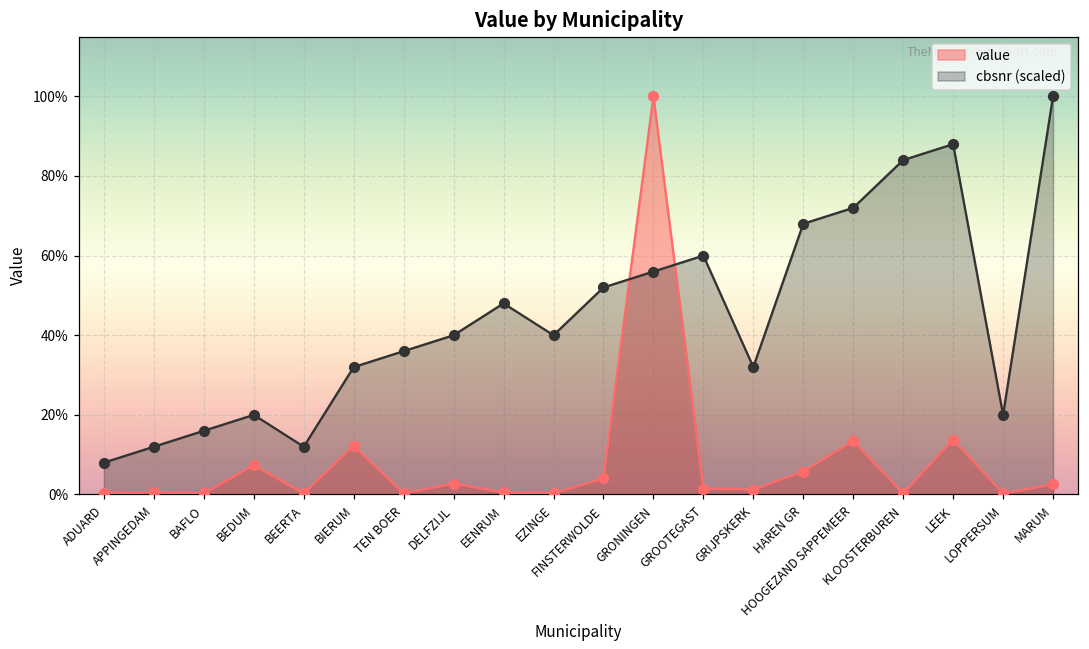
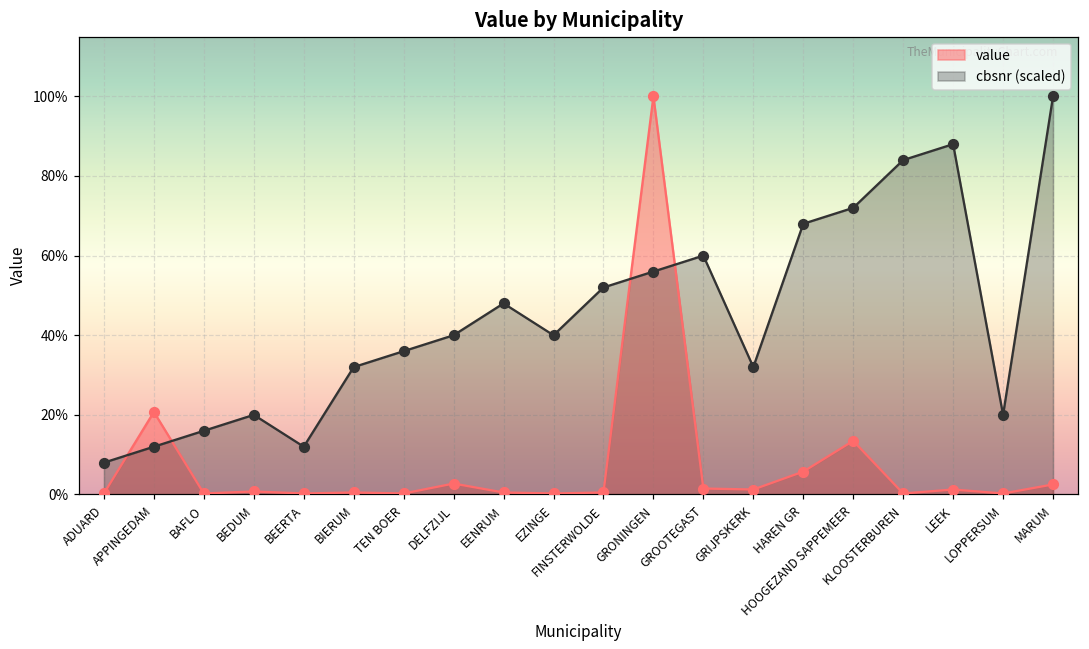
  {
    "value": {
      "ADUARD": "0%",
-     "APPINGEDAM": "0%",
+     "APPINGEDAM": "21%",
      "BAFLO": "0%",
-     "BEDUM": "7%",
+     "BEDUM": "1%",
      "BEERTA": "0%",
-     "BIERUM": "12%",
+     "BIERUM": "0%",
      "TEN BOER": "0%",
      "DELFZIJL": "3%",
      "EENRUM": "0%",
      "EZINGE": "0%",
-     "FINSTERWOLDE": "4%",
+     "FINSTERWOLDE": "0%",
      "GRONINGEN": "100%",
      "GROOTEGAST": "1%",
      "GRIJPSKERK": "1%",
      "HAREN GR": "6%",
      "HOOGEZAND SAPPEMEER": "13%",
      "KLOOSTERBUREN": "0%",
-     "LEEK": "14%",
+     "LEEK": "1%",
      "LOPPERSUM": "0%",
      "MARUM": "3%"
    },
    "cbsnr (scaled)": {
      "ADUARD": "8%",
      "APPINGEDAM": "12%",
      "BAFLO": "16%",
      "BEDUM": "20%",
      "BEERTA": "12%",
      "BIERUM": "32%",
      "TEN BOER": "36%",
      "DELFZIJL": "40%",
      "EENRUM": "48%",
      "EZINGE": "40%",
      "FINSTERWOLDE": "52%",
      "GRONINGEN": "56%",
      "GROOTEGAST": "60%",
      "GRIJPSKERK": "32%",
      "HAREN GR": "68%",
      "HOOGEZAND SAPPEMEER": "72%",
      "KLOOSTERBUREN": "84%",
      "LEEK": "88%",
      "LOPPERSUM": "20%",
      "MARUM": "100%"
    }
  }
